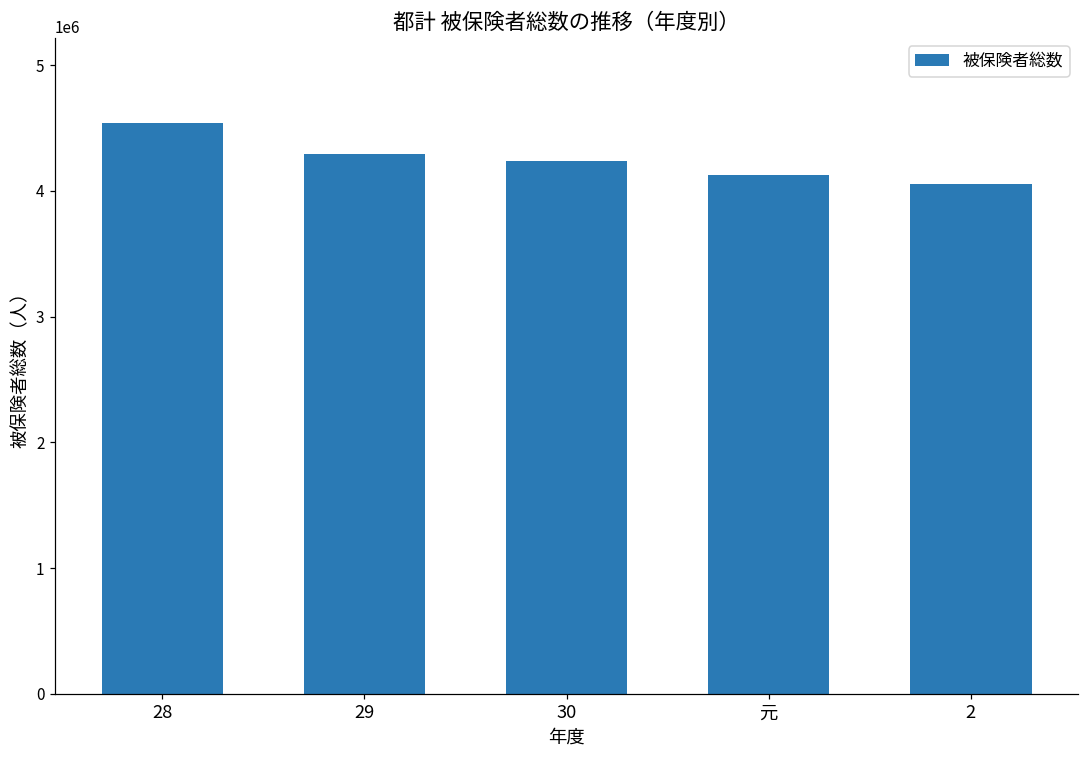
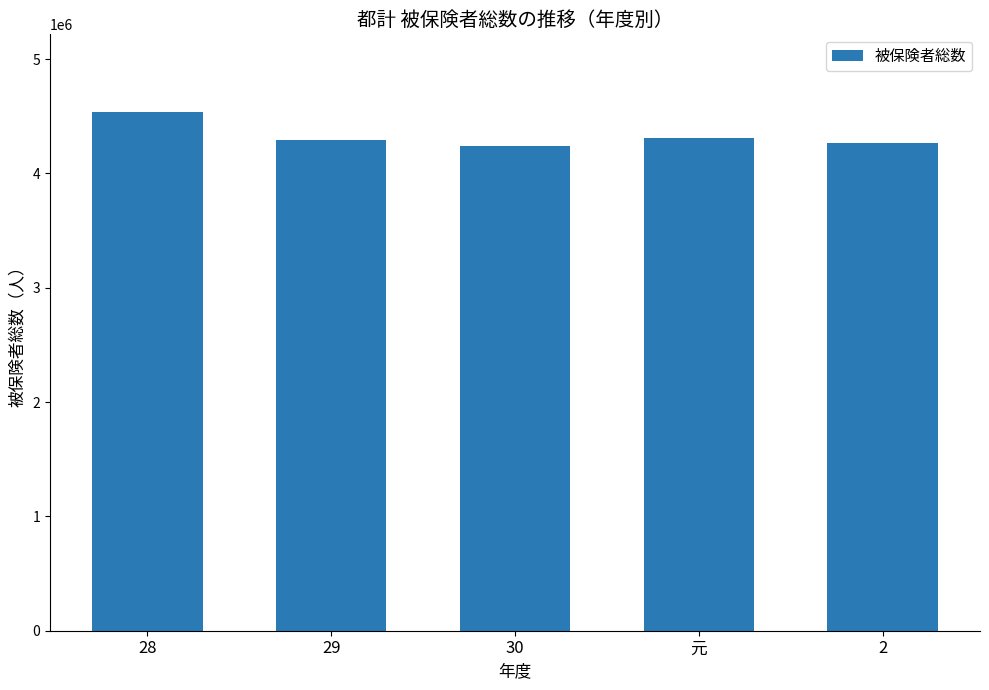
  {
    "28": 4540000,
    "29": 4290000,
    "30": 4240000,
-   "元": 4130000,
-   "2": 4050000
+   "元": 4310000,
+   "2": 4270000
  }
